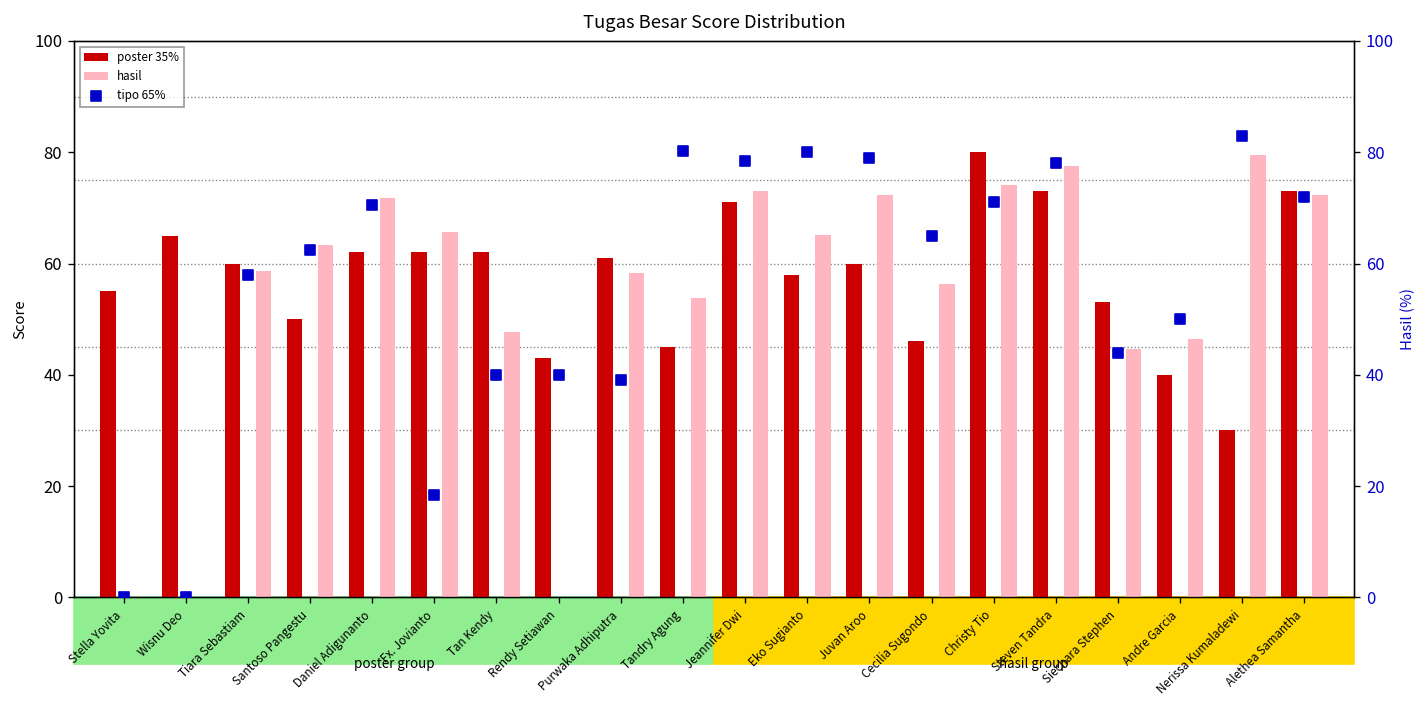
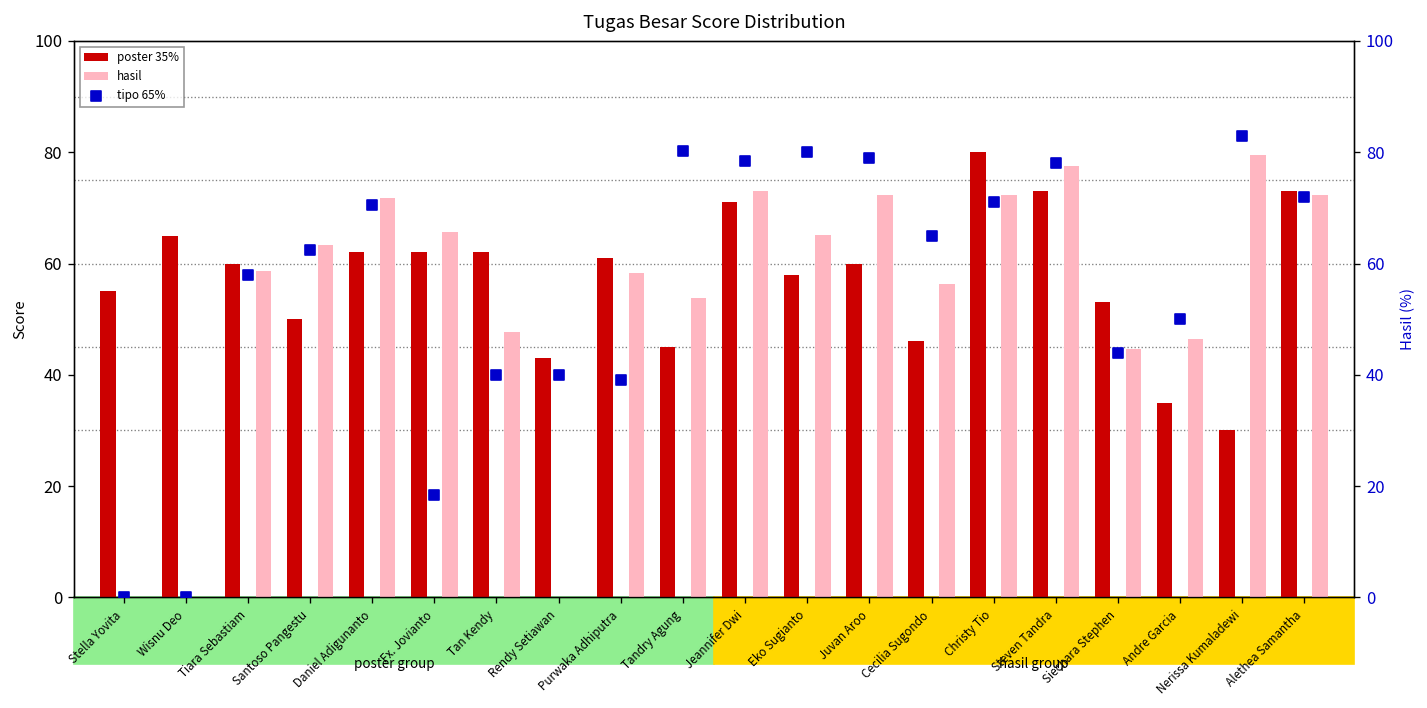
  {
    "poster 35%": {
      "Stella Yovita": 55,
      "Wisnu Deo": 65,
      "Tiara Sebastiam": 60,
      "Santoso Pangestu": 50,
      "Daniel Adigunanto": 62,
      "Fx. Jovianto": 62,
      "Tan Kendy": 62,
      "Rendy Setiawan": 43,
      "Purwaka Adhiputra": 61,
      "Tandry Agung": 45,
      "Jeannifer Dwi": 71,
      "Eko Sugianto": 58,
      "Juvan Aroo": 60,
      "Cecilia Sugondo": 46,
      "Christy Tio": 80,
      "Steven Tandra": 73,
      "Siechara Stephen": 53,
-     "Andre Garcia": 40,
+     "Andre Garcia": 35,
      "Nerissa Kumaladewi": 30,
      "Alethea Samantha": 73
    },
    "hasil": {
      "Stella Yovita": 0,
      "Wisnu Deo": 0,
      "Tiara Sebastiam": 59,
      "Santoso Pangestu": 63,
      "Daniel Adigunanto": 72,
      "Fx. Jovianto": 66,
      "Tan Kendy": 48,
      "Rendy Setiawan": 0,
      "Purwaka Adhiputra": 58,
      "Tandry Agung": 54,
      "Jeannifer Dwi": 73,
      "Eko Sugianto": 65,
      "Juvan Aroo": 72,
      "Cecilia Sugondo": 56,
-     "Christy Tio": 74,
+     "Christy Tio": 72,
      "Steven Tandra": 78,
      "Siechara Stephen": 45,
      "Andre Garcia": 47,
      "Nerissa Kumaladewi": 80,
      "Alethea Samantha": 72
    }
  }
